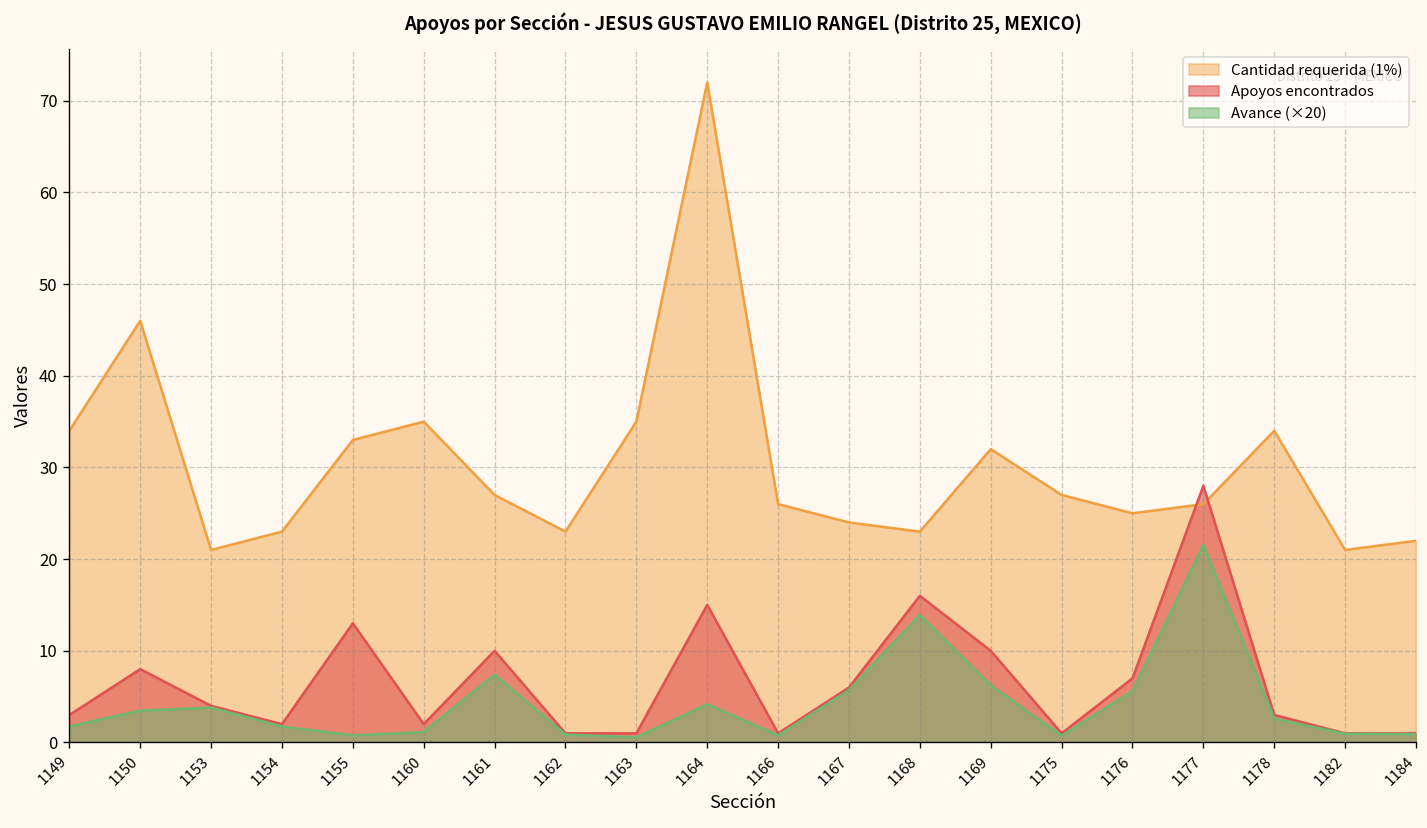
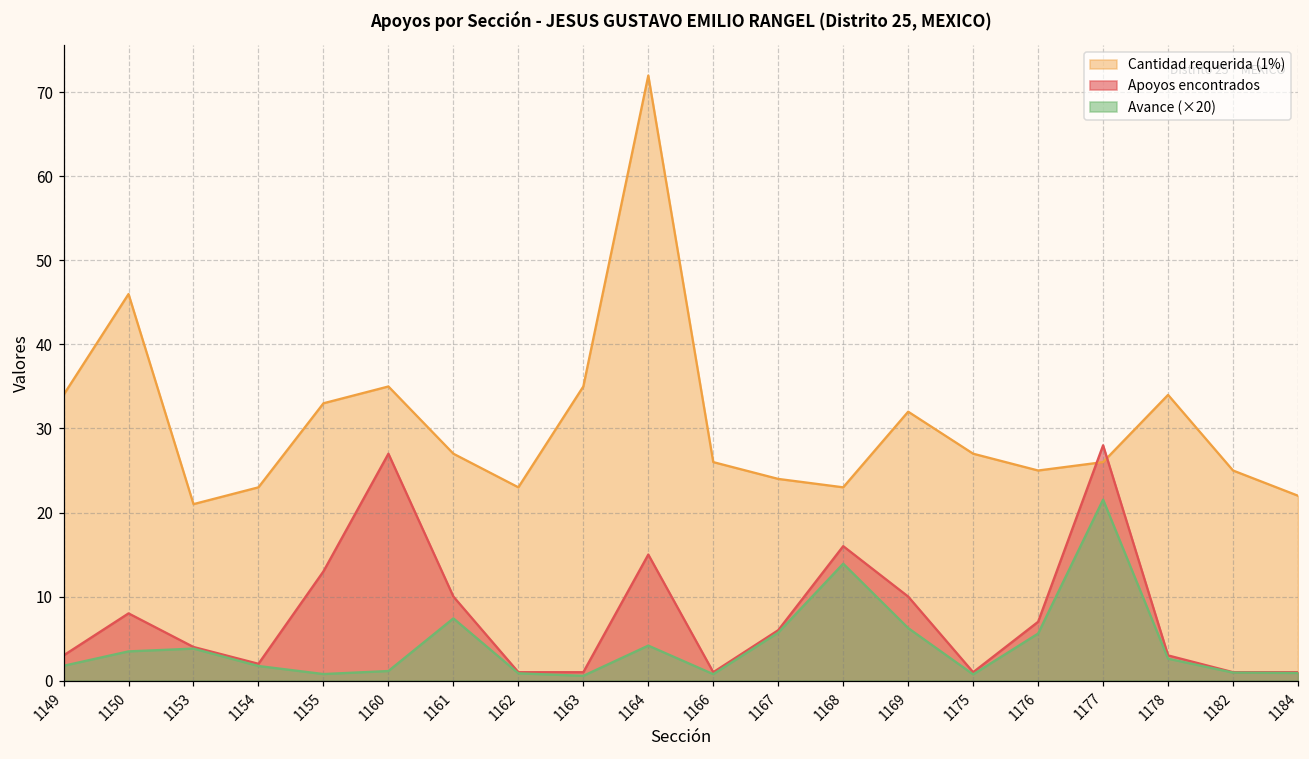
  {
    "Cantidad requerida (1%)": {
      "1149": 34,
      "1150": 46,
      "1153": 21,
      "1154": 23,
      "1155": 33,
      "1160": 35,
      "1161": 27,
      "1162": 23,
      "1163": 35,
      "1164": 72,
      "1166": 26,
      "1167": 24,
      "1168": 23,
      "1169": 32,
      "1175": 27,
      "1176": 25,
      "1177": 26,
      "1178": 34,
-     "1182": 21,
+     "1182": 25,
      "1184": 22
    },
    "Apoyos encontrados": {
      "1149": 3,
      "1150": 8,
      "1155": 13,
-     "1160": 2,
+     "1160": 27,
      "1161": 10,
      "1163": 1,
      "1164": 15,
      "1168": 16,
      "1169": 10,
      "1176": 7,
      "1177": 28,
      "1178": 3
    },
    "Avance (×20)": {
      "1149": 2,
      "1150": 3,
      "1155": 1,
      "1160": 1,
      "1161": 7,
      "1163": 1,
      "1164": 4,
      "1168": 14,
      "1169": 6,
      "1176": 6,
      "1177": 22,
      "1178": 3
    }
  }
